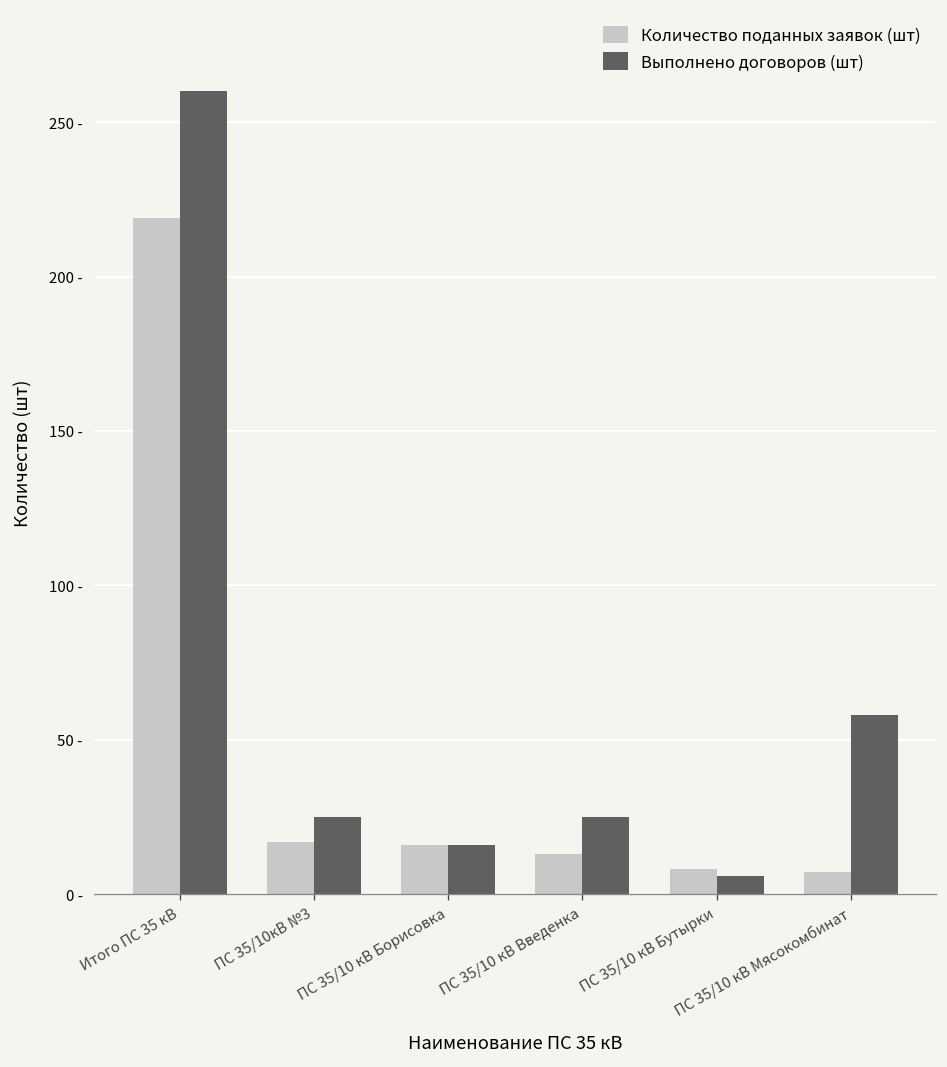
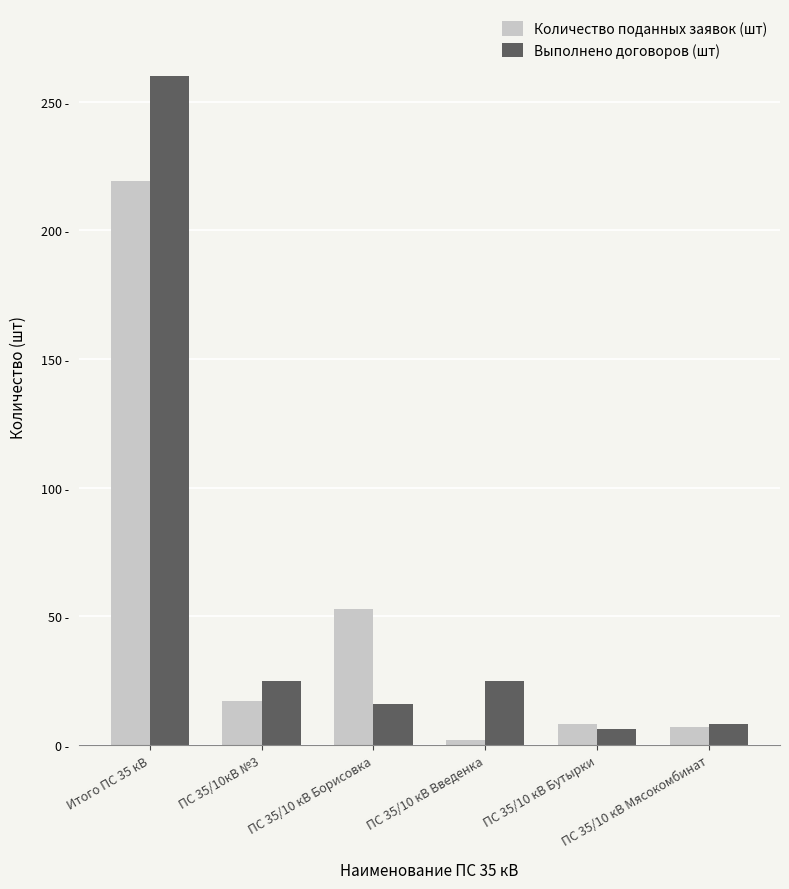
  {
    "Количество поданных заявок (шт)": {
      "Итого ПС 35 кВ": "219 -",
      "ПС 35/10кВ №3": "17 -",
-     "ПС 35/10 кВ Борисовка": "16 -",
-     "ПС 35/10 кВ Введенка": "13 -",
+     "ПС 35/10 кВ Борисовка": "53 -",
+     "ПС 35/10 кВ Введенка": "2 -",
      "ПС 35/10 кВ Бутырки": "8 -",
      "ПС 35/10 кВ Мясокомбинат": "7 -"
    },
    "Выполнено договоров (шт)": {
      "Итого ПС 35 кВ": "260 -",
      "ПС 35/10кВ №3": "25 -",
      "ПС 35/10 кВ Борисовка": "16 -",
      "ПС 35/10 кВ Введенка": "25 -",
      "ПС 35/10 кВ Бутырки": "6 -",
-     "ПС 35/10 кВ Мясокомбинат": "58 -"
+     "ПС 35/10 кВ Мясокомбинат": "8 -"
    }
  }
